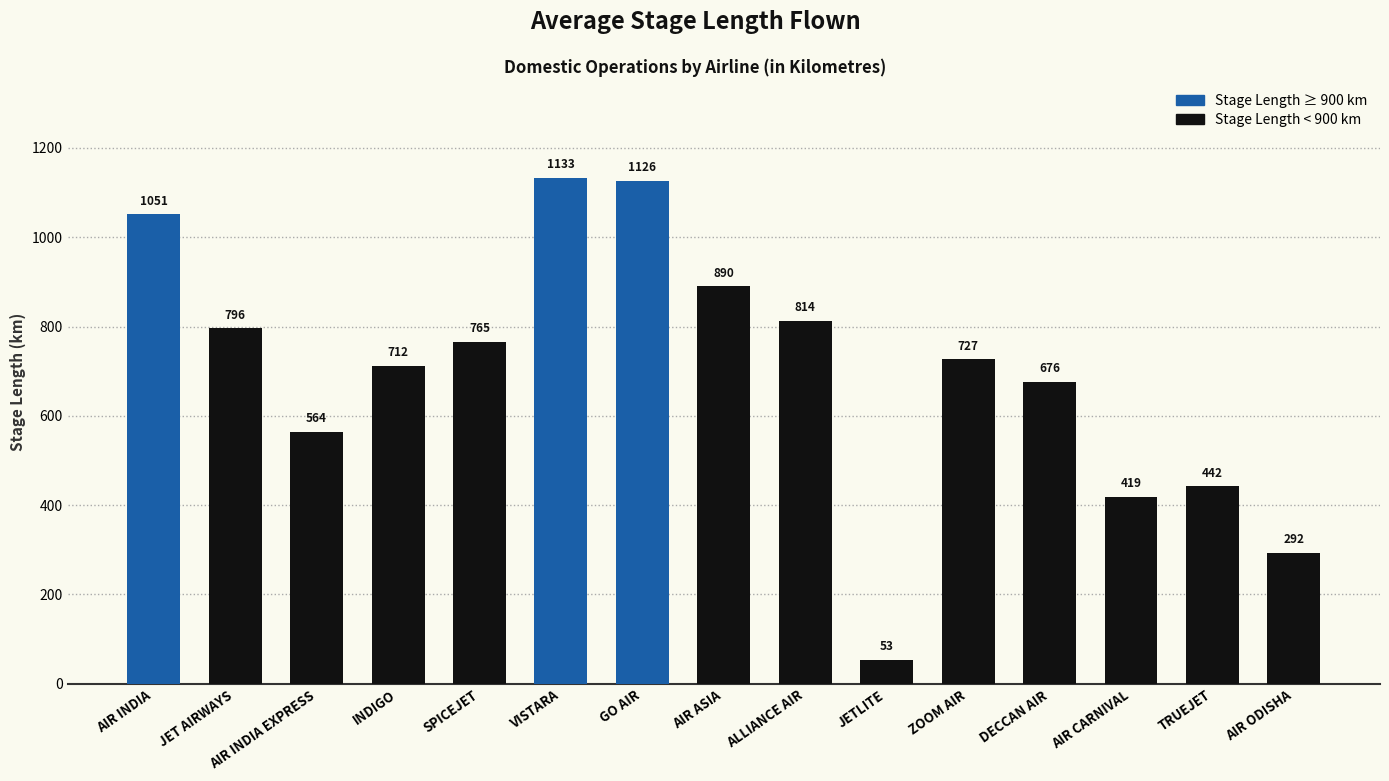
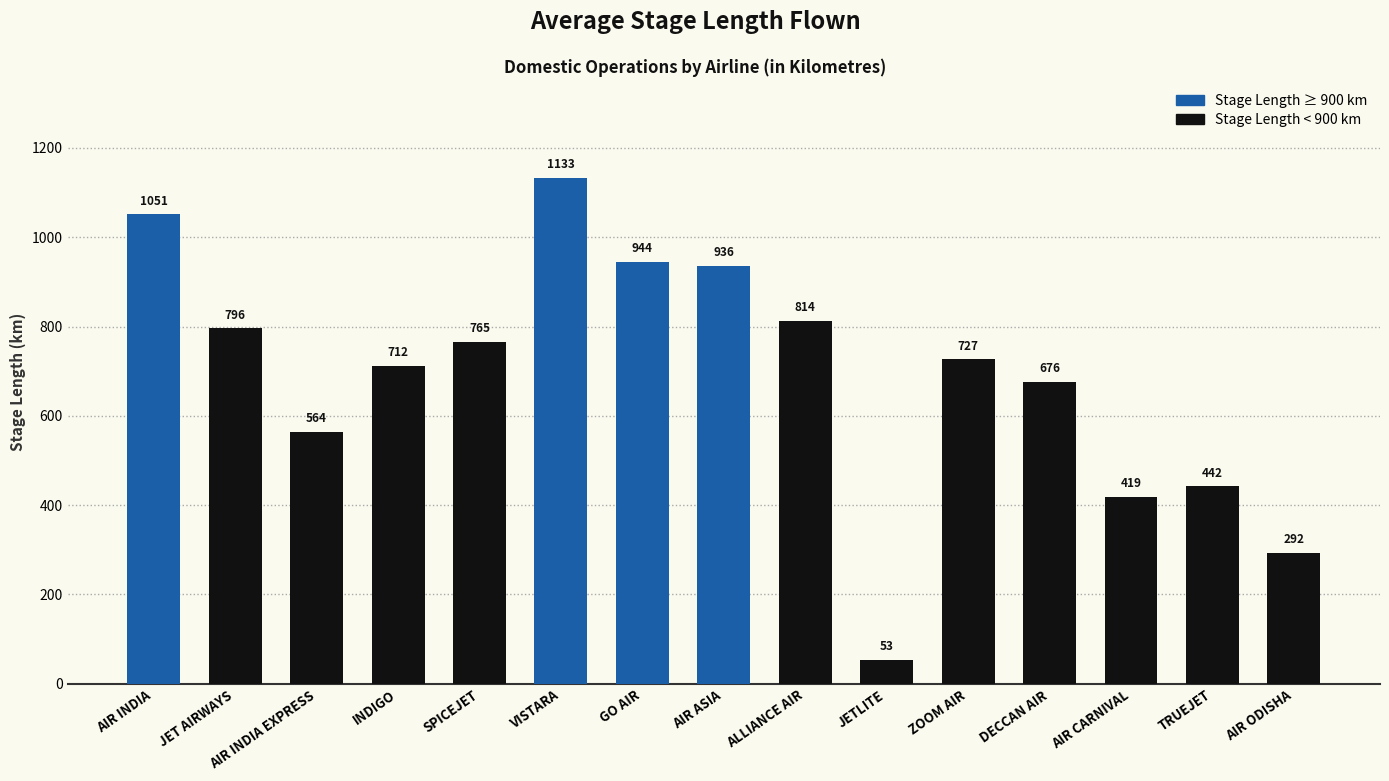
  {
    "AIR INDIA": 1051,
    "JET AIRWAYS": 796,
    "AIR INDIA EXPRESS": 564,
    "INDIGO": 712,
    "SPICEJET": 765,
    "VISTARA": 1133,
-   "GO AIR": 1126,
-   "AIR ASIA": 890,
+   "GO AIR": 944,
+   "AIR ASIA": 936,
    "ALLIANCE AIR": 814,
    "JETLITE": 53,
    "ZOOM AIR": 727,
    "DECCAN AIR": 676,
    "AIR CARNIVAL": 419,
    "TRUEJET": 442,
    "AIR ODISHA": 292
  }
